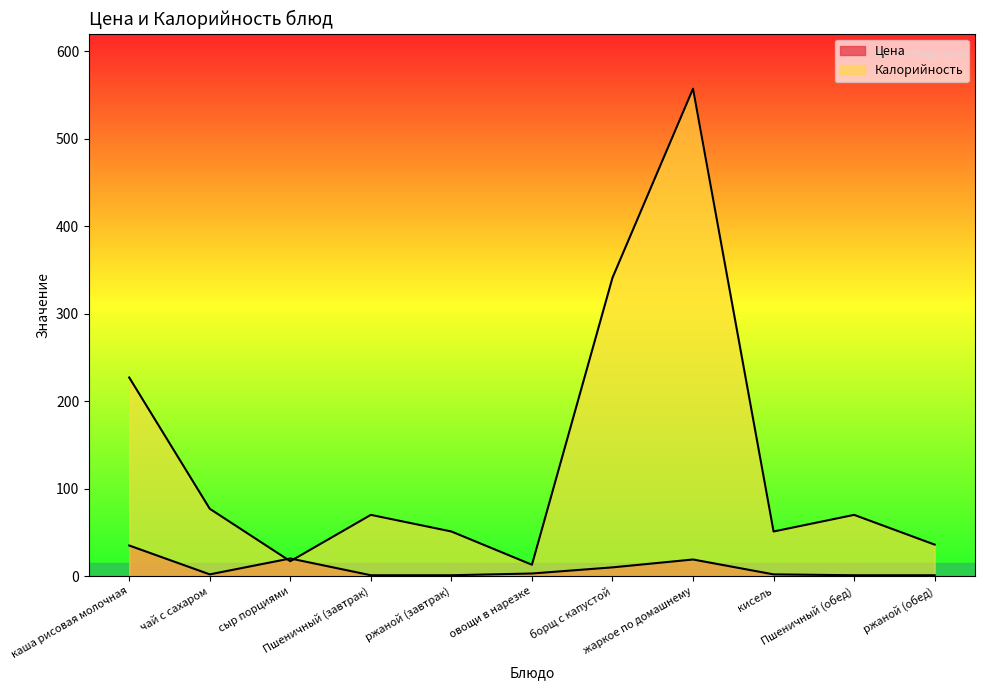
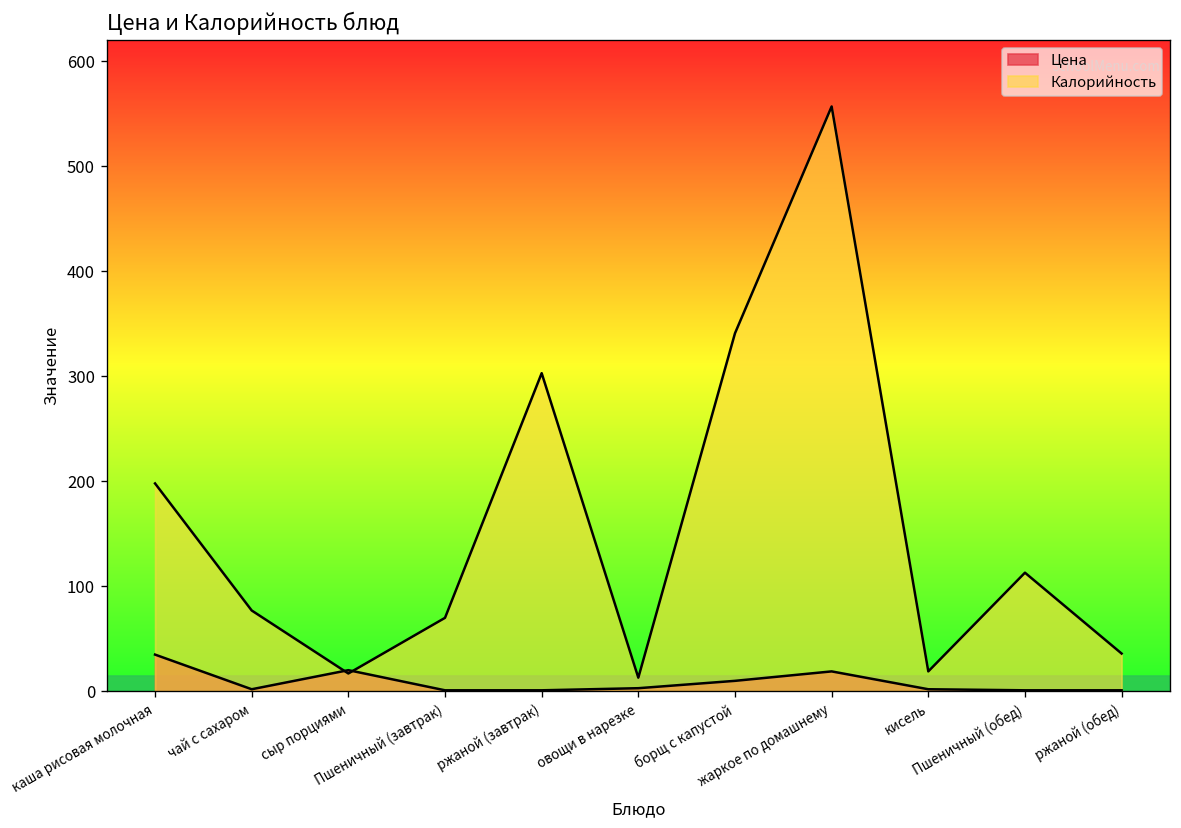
  {
    "Цена": {
      "каша рисовая молочная": 40,
      "сыр порциями": 20,
      "жаркое по домашнему": 20
    },
    "Калорийность": {
-     "каша рисовая молочная": 230,
+     "каша рисовая молочная": 200,
      "чай с сахаром": 80,
      "сыр порциями": 20,
      "Пшеничный (завтрак)": 70,
-     "ржаной (завтрак)": 50,
+     "ржаной (завтрак)": 300,
      "борщ с капустой": 340,
      "жаркое по домашнему": 560,
-     "кисель": 50,
-     "Пшеничный (обед)": 70,
+     "кисель": 20,
+     "Пшеничный (обед)": 110,
      "ржаной (обед)": 40
    }
  }
